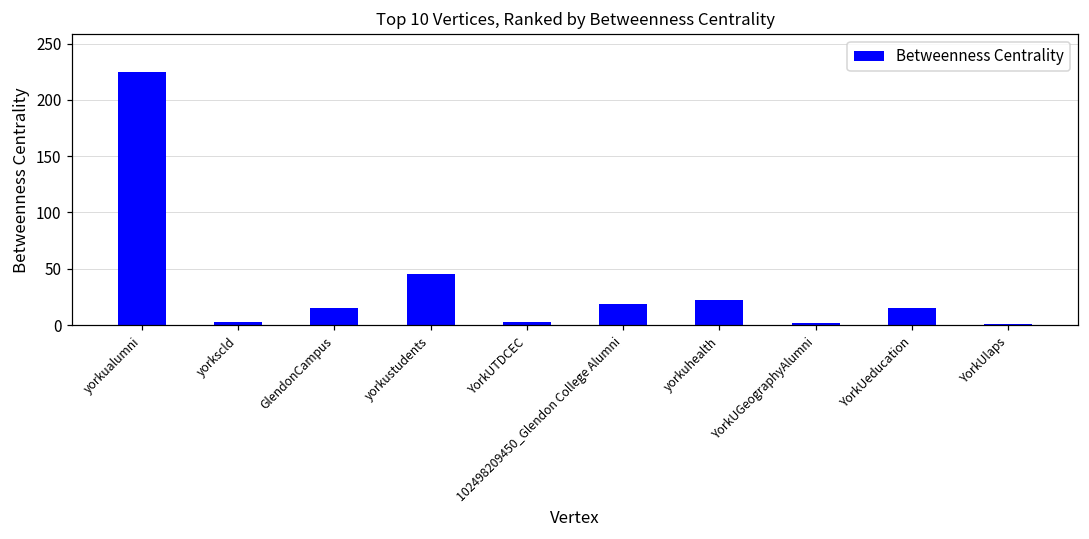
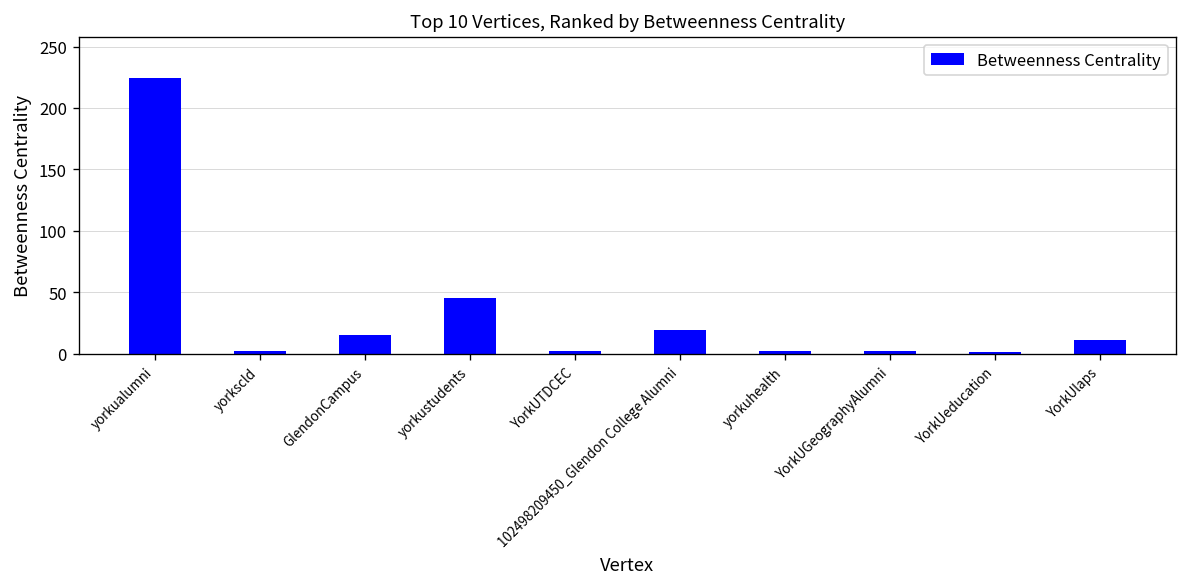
  {
    "yorkualumni": 224,
    "yorkscld": 2,
    "GlendonCampus": 15,
    "yorkustudents": 46,
    "YorkUTDCEC": 2,
    "102498209450_Glendon College Alumni": 19,
-   "yorkuhealth": 22,
-   "YorkUeducation": 15,
-   "YorkUlaps": 1
+   "yorkuhealth": 2,
+   "YorkUeducation": 1,
+   "YorkUlaps": 11
  }
